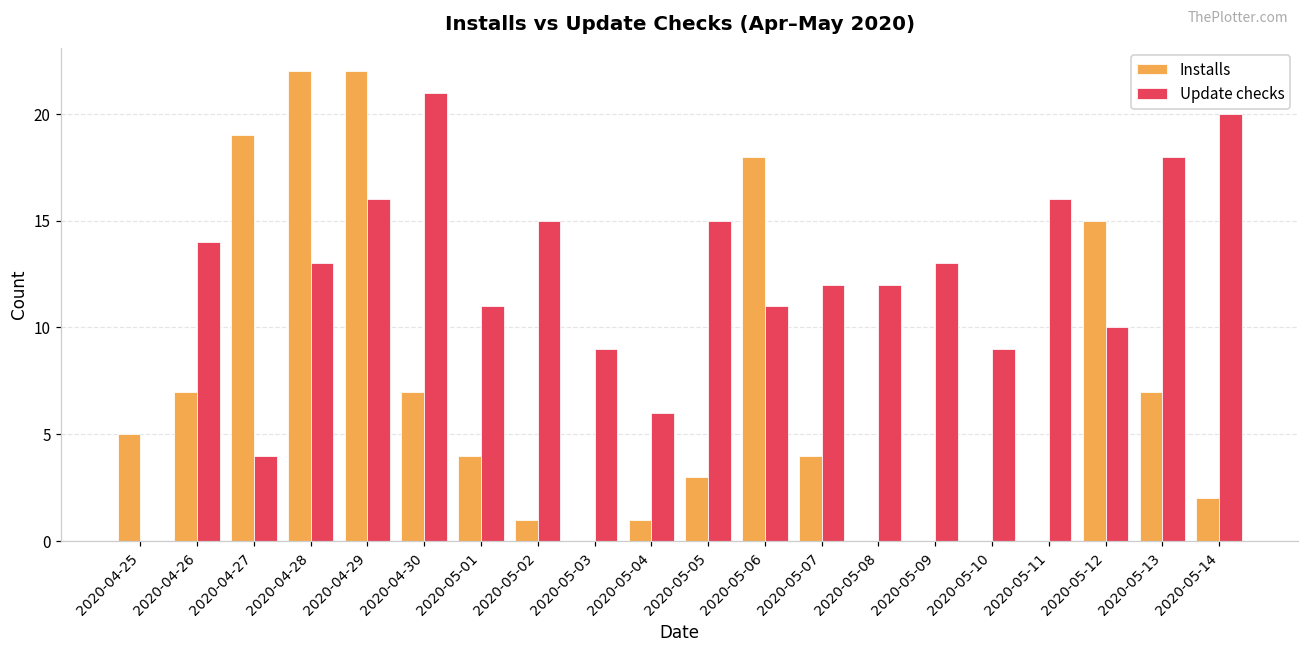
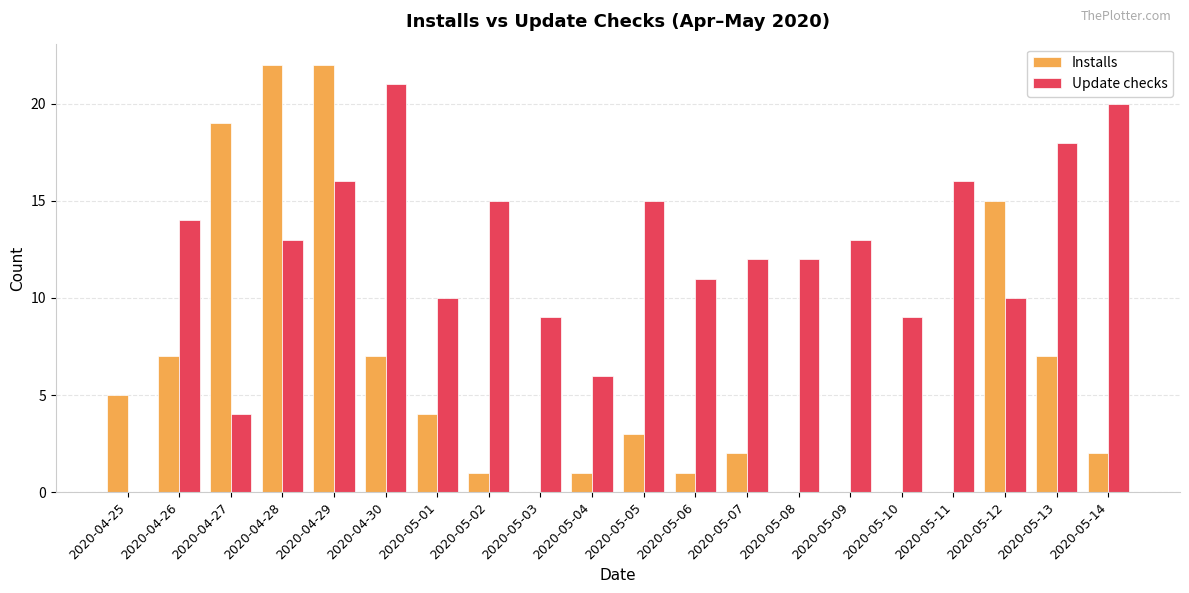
  {
    "Installs": {
      "2020-04-25": 5,
      "2020-04-26": 7,
      "2020-04-27": 19,
      "2020-04-28": 22,
      "2020-04-29": 22,
      "2020-04-30": 7,
      "2020-05-01": 4,
      "2020-05-02": 1,
      "2020-05-03": 0,
      "2020-05-04": 1,
      "2020-05-05": 3,
-     "2020-05-06": 18,
-     "2020-05-07": 4,
+     "2020-05-06": 1,
+     "2020-05-07": 2,
      "2020-05-08": 0,
      "2020-05-09": 0,
      "2020-05-10": 0,
      "2020-05-11": 0,
      "2020-05-12": 15,
      "2020-05-13": 7,
      "2020-05-14": 2
    },
    "Update checks": {
      "2020-04-25": 0,
      "2020-04-26": 14,
      "2020-04-27": 4,
      "2020-04-28": 13,
      "2020-04-29": 16,
      "2020-04-30": 21,
-     "2020-05-01": 11,
+     "2020-05-01": 10,
      "2020-05-02": 15,
      "2020-05-03": 9,
      "2020-05-04": 6,
      "2020-05-05": 15,
      "2020-05-06": 11,
      "2020-05-07": 12,
      "2020-05-08": 12,
      "2020-05-09": 13,
      "2020-05-10": 9,
      "2020-05-11": 16,
      "2020-05-12": 10,
      "2020-05-13": 18,
      "2020-05-14": 20
    }
  }
